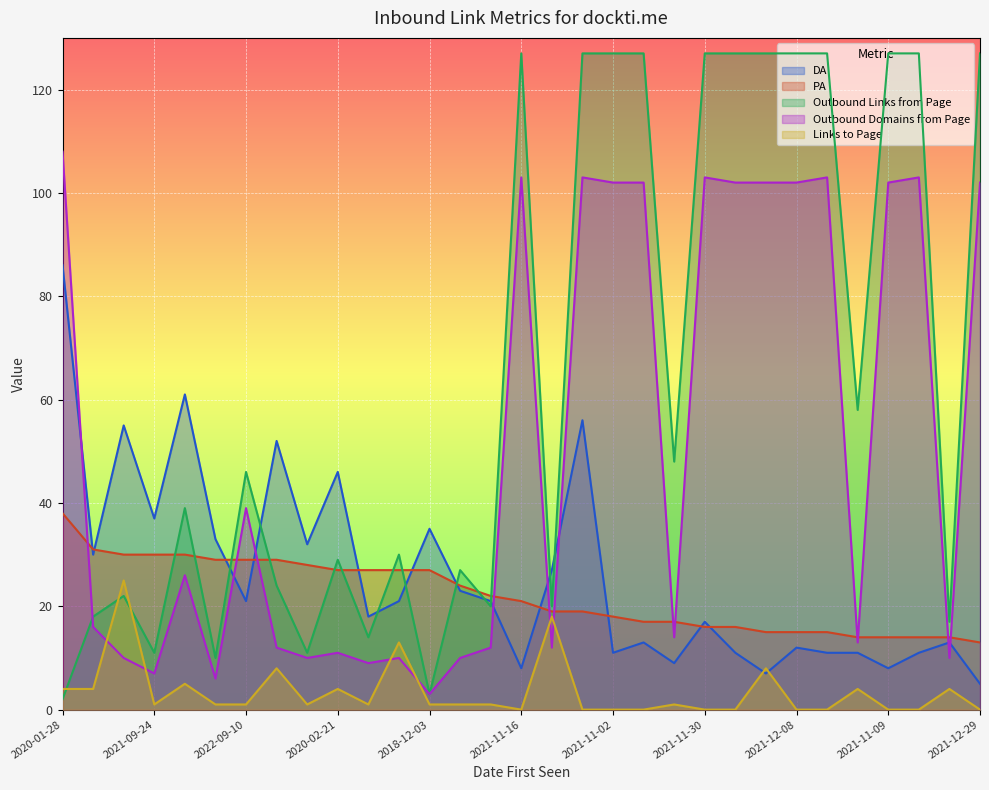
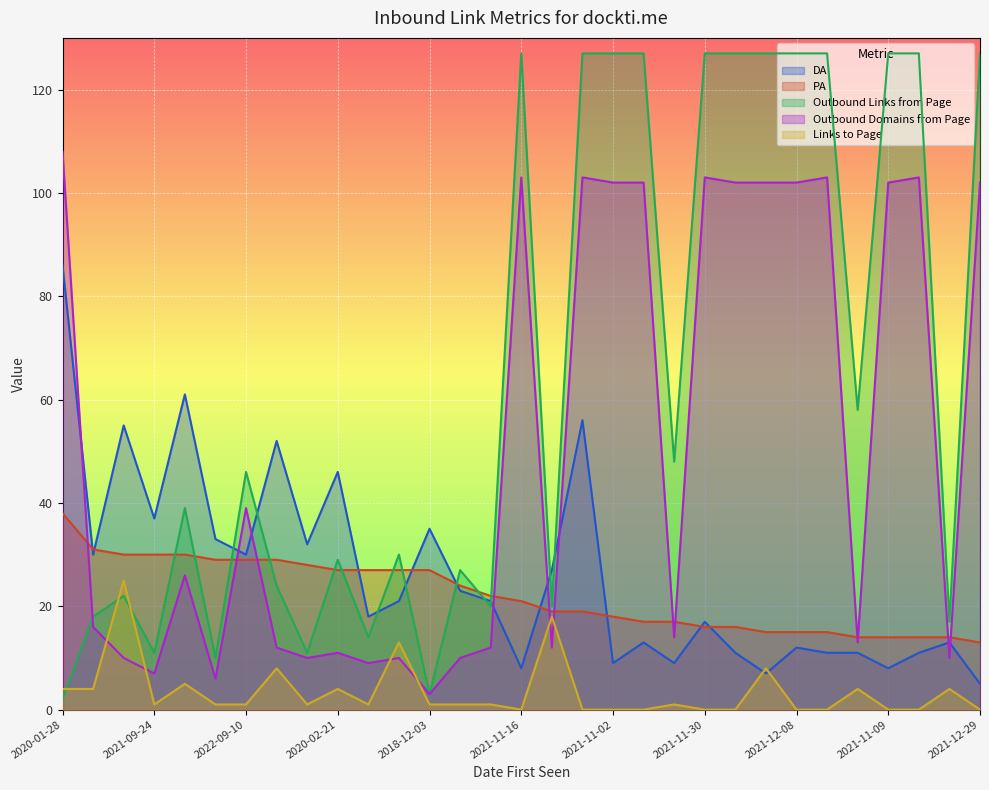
  {
    "DA": {
      "2020-01-28": 86,
      "2021-09-24": 37,
-     "2022-09-10": 21,
+     "2022-09-10": 30,
      "2020-02-21": 46,
      "2018-12-03": 35,
-     "2021-11-02": 11,
+     "2021-11-02": 9,
      "2021-11-30": 17,
      "2021-12-08": 12,
      "2021-11-09": 8,
      "2021-12-29": 5
    },
    "Outbound Links from Page": {
      "2020-01-28": 2,
      "2021-09-24": 11,
      "2022-09-10": 46,
      "2020-02-21": 29,
      "2021-11-02": 127,
      "2021-11-30": 127,
      "2021-12-29": 127
    },
    "Outbound Domains from Page": {
      "2020-01-28": 108,
      "2021-09-24": 7,
      "2022-09-10": 39,
      "2020-02-21": 11,
      "2021-11-02": 102,
      "2021-11-30": 103,
      "2021-12-08": 102,
      "2021-11-09": 102,
      "2021-12-29": 102
    }
  }
